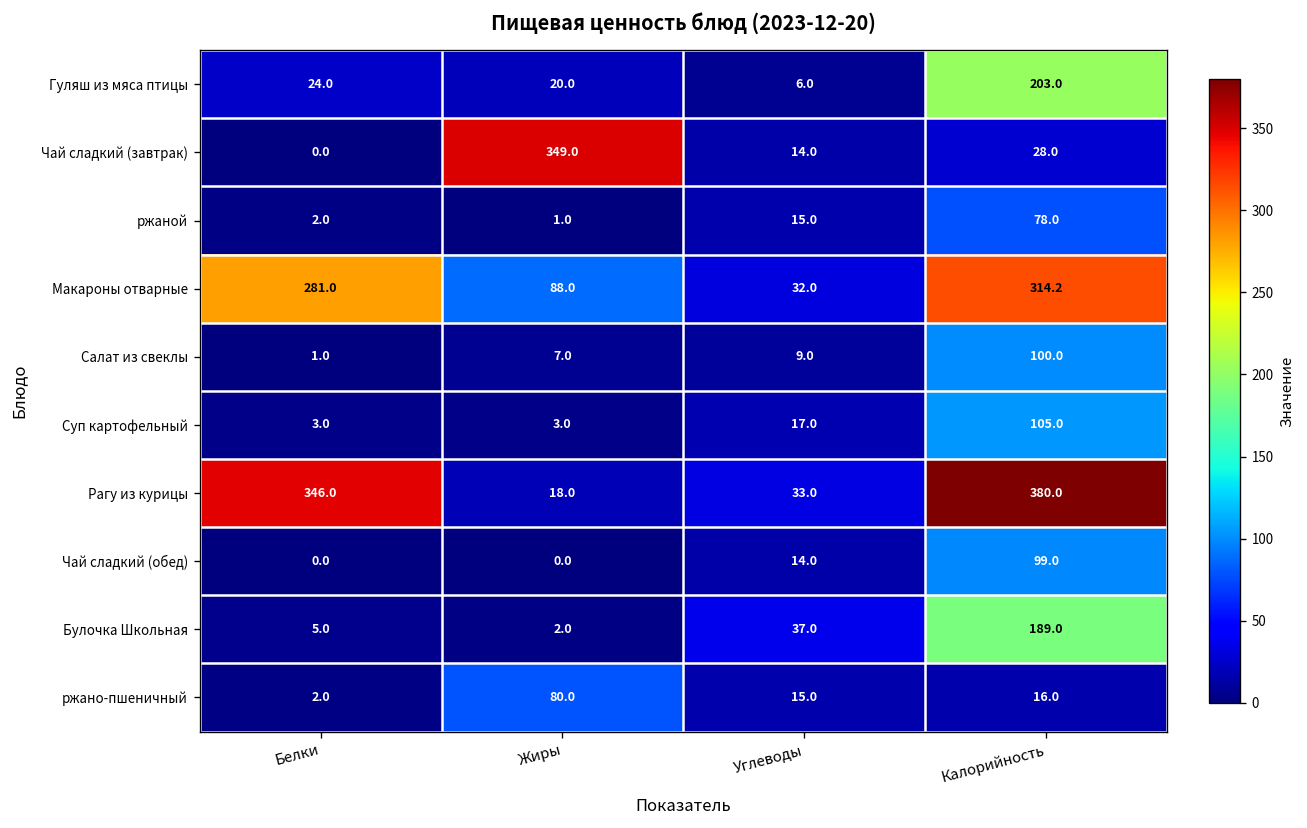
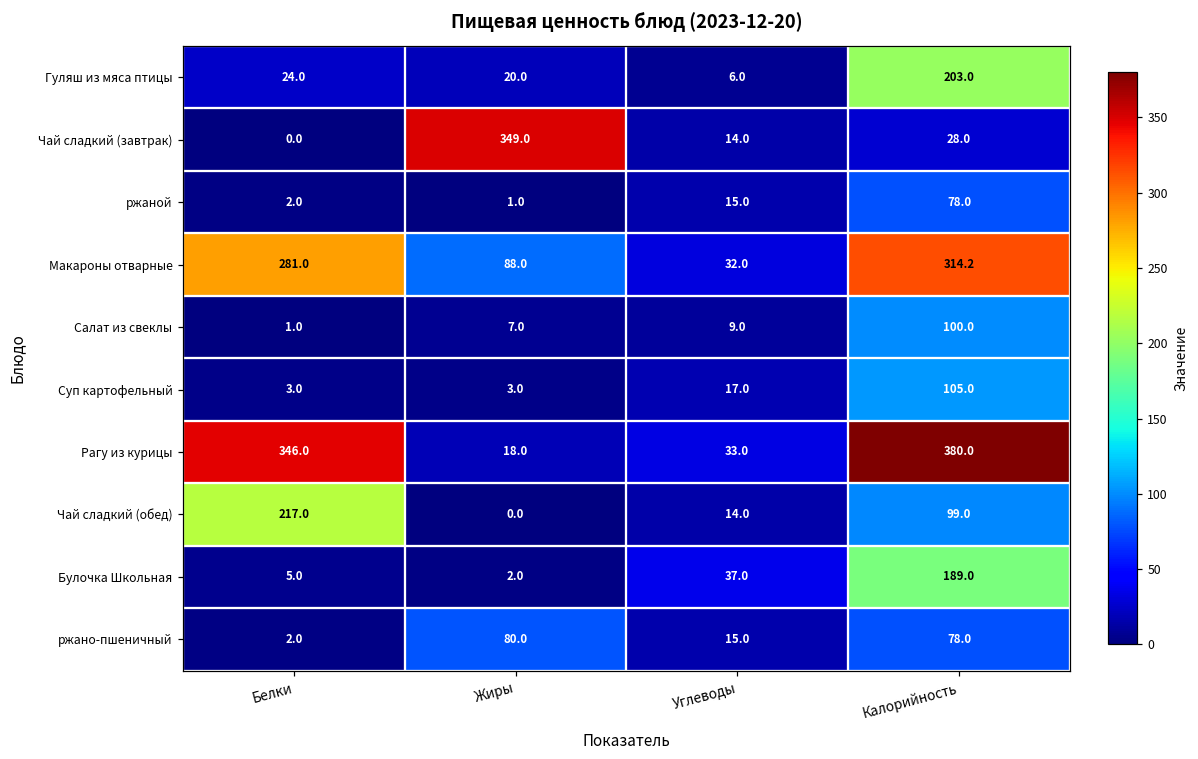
  {
    "Гуляш из мяса птицы": {
      "Белки": 24.0,
      "Жиры": 20.0,
      "Углеводы": 6.0,
      "Калорийность": 203.0
    },
    "Чай сладкий (завтрак)": {
      "Белки": 0.0,
      "Жиры": 349.0,
      "Углеводы": 14.0,
      "Калорийность": 28.0
    },
    "ржаной": {
      "Белки": 2.0,
      "Жиры": 1.0,
      "Углеводы": 15.0,
      "Калорийность": 78.0
    },
    "Макароны отварные": {
      "Белки": 281.0,
      "Жиры": 88.0,
      "Углеводы": 32.0,
      "Калорийность": 314.2
    },
    "Салат из свеклы": {
      "Белки": 1.0,
      "Жиры": 7.0,
      "Углеводы": 9.0,
      "Калорийность": 100.0
    },
    "Суп картофельный": {
      "Белки": 3.0,
      "Жиры": 3.0,
      "Углеводы": 17.0,
      "Калорийность": 105.0
    },
    "Рагу из курицы": {
      "Белки": 346.0,
      "Жиры": 18.0,
      "Углеводы": 33.0,
      "Калорийность": 380.0
    },
    "Чай сладкий (обед)": {
-     "Белки": 0.0,
+     "Белки": 217.0,
      "Жиры": 0.0,
      "Углеводы": 14.0,
      "Калорийность": 99.0
    },
    "Булочка Школьная": {
      "Белки": 5.0,
      "Жиры": 2.0,
      "Углеводы": 37.0,
      "Калорийность": 189.0
    },
    "ржано-пшеничный": {
      "Белки": 2.0,
      "Жиры": 80.0,
      "Углеводы": 15.0,
-     "Калорийность": 16.0
+     "Калорийность": 78.0
    }
  }
